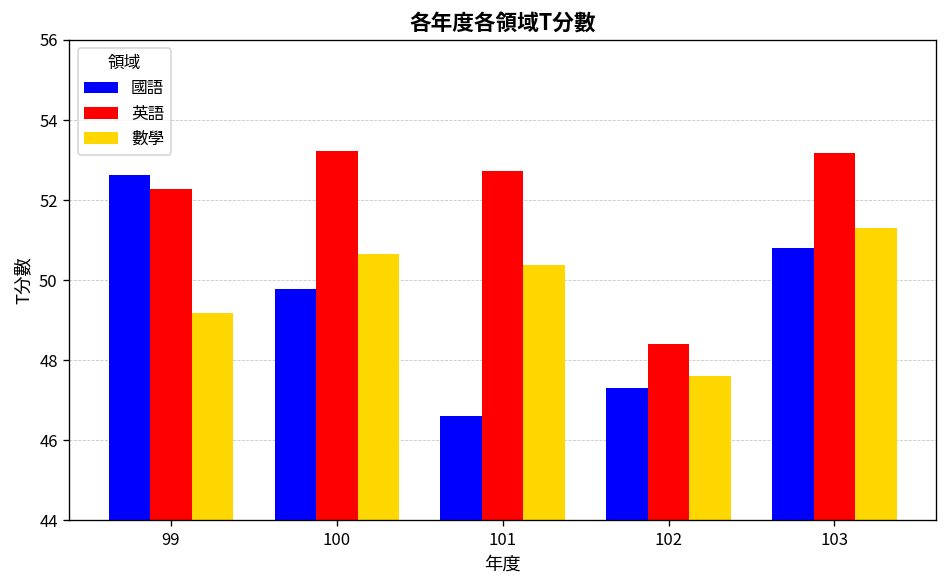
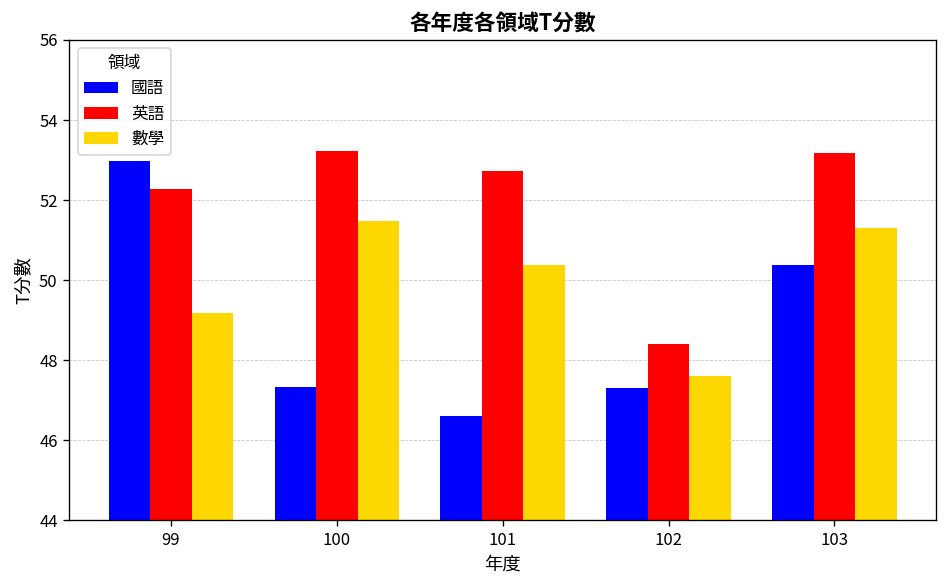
  {
    "國語": {
-     "99": 52.6,
-     "100": 49.8,
+     "99": 53.0,
+     "100": 47.3,
      "101": 46.6,
      "102": 47.3,
-     "103": 50.8
+     "103": 50.4
    },
    "英語": {
      "99": 52.3,
      "100": 53.2,
      "101": 52.7,
      "102": 48.4,
      "103": 53.2
    },
    "數學": {
      "99": 49.2,
-     "100": 50.6,
+     "100": 51.5,
      "101": 50.4,
      "102": 47.6,
      "103": 51.3
    }
  }
